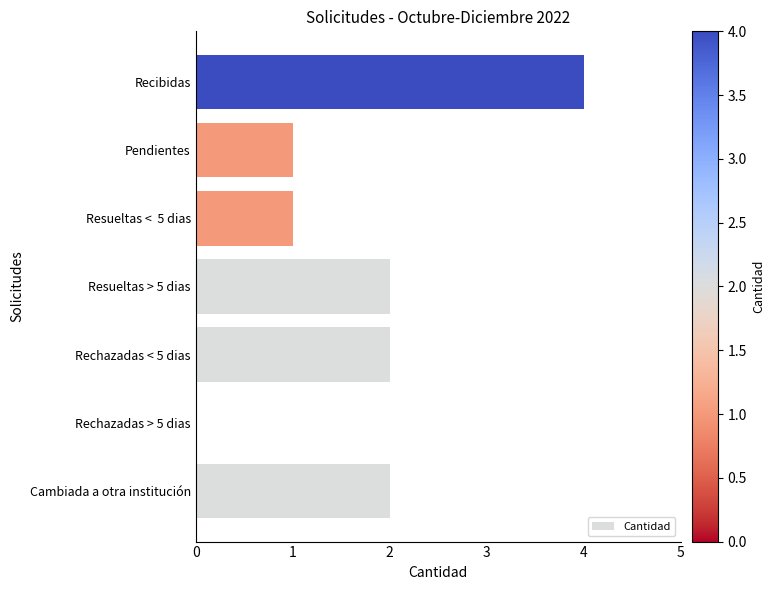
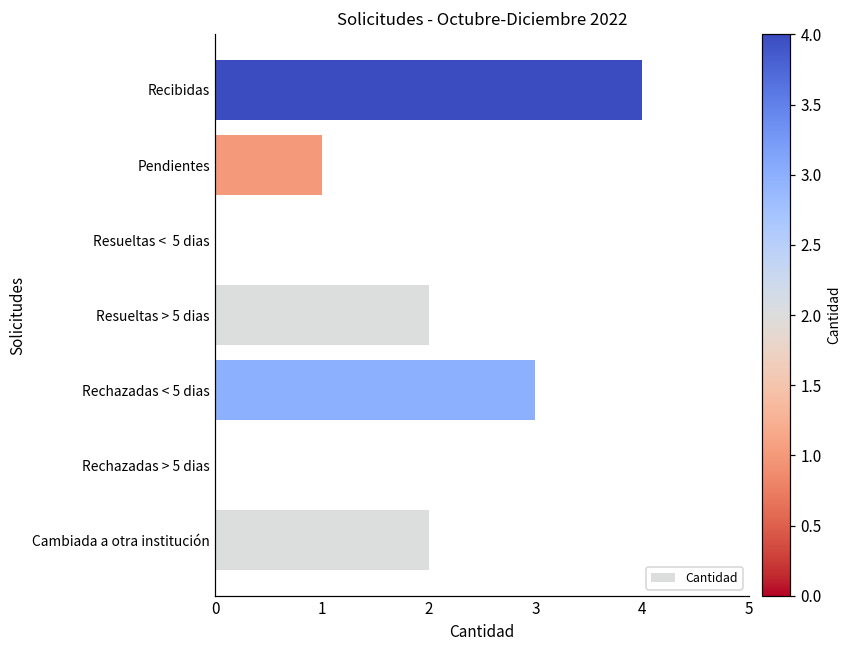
  {
    "Recibidas": 4,
    "Pendientes": 1,
-   "Resueltas < 5 dias": 1,
+   "Resueltas < 5 dias": 0,
    "Resueltas > 5 dias": 2,
-   "Rechazadas < 5 dias": 2,
+   "Rechazadas < 5 dias": 3,
    "Rechazadas > 5 dias": 0,
    "Cambiada a otra institución": 2
  }
